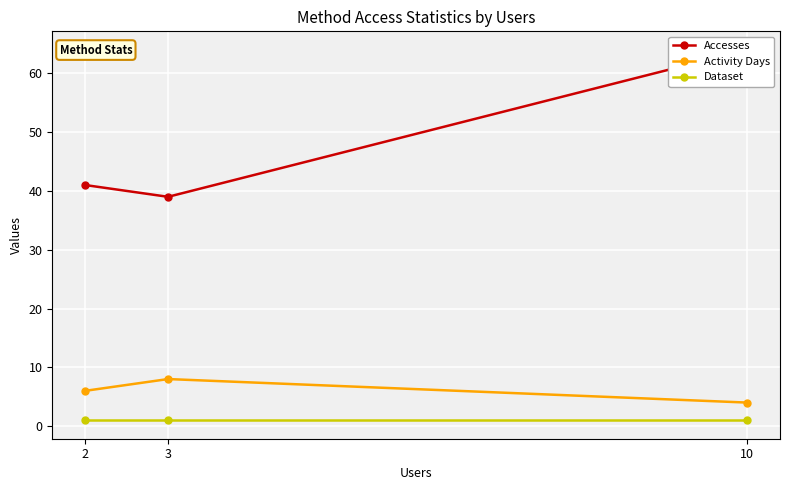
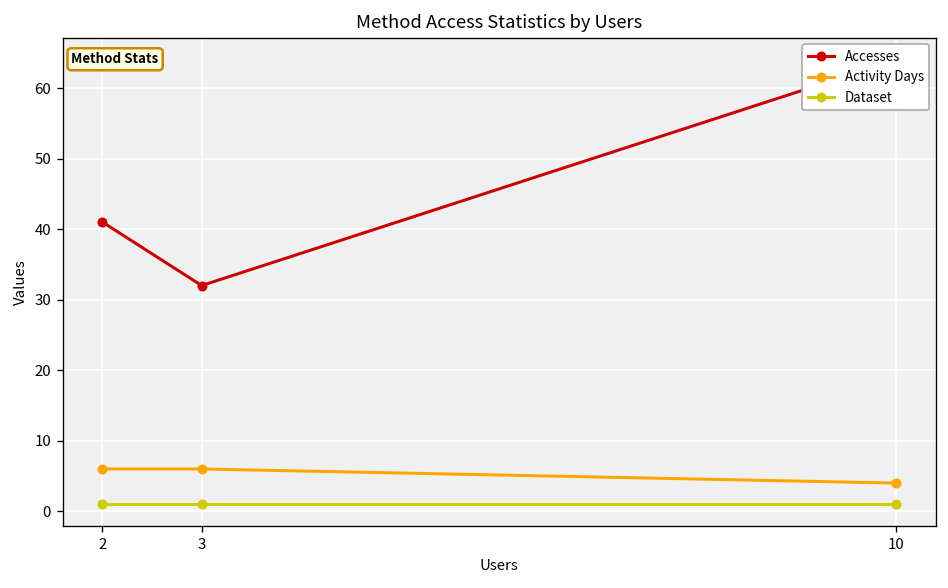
  {
    "Accesses": {
      "2": 41,
-     "3": 39
+     "3": 32
    },
    "Activity Days": {
      "2": 6,
-     "3": 8,
+     "3": 6,
      "10": 4
    },
    "Dataset": {
      "2": 1,
      "3": 1,
      "10": 1
    }
  }
